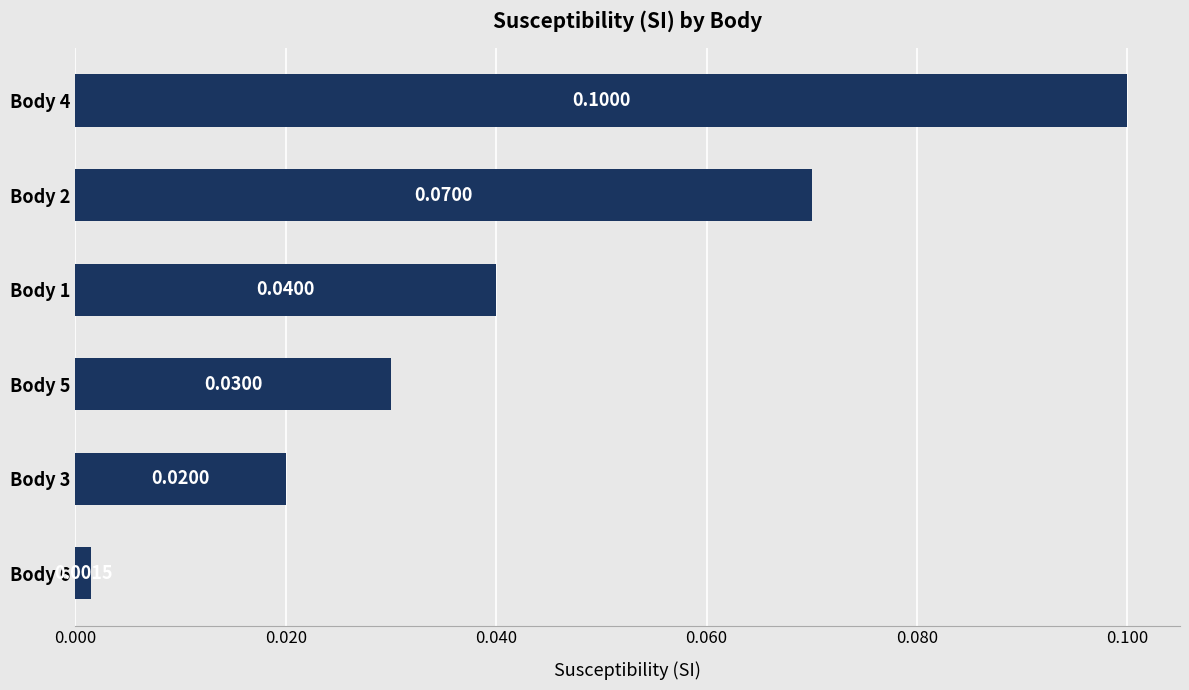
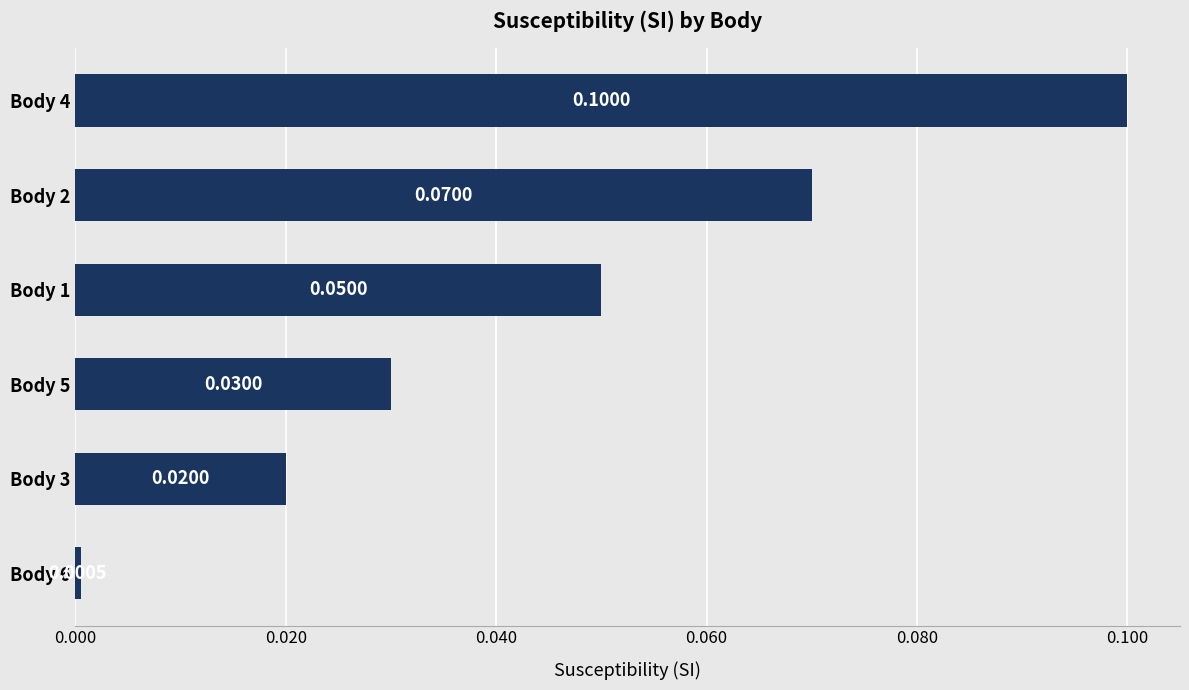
  {
    "Body 4": 0.1000,
    "Body 2": 0.0700,
-   "Body 1": 0.0400,
+   "Body 1": 0.0500,
    "Body 5": 0.0300,
    "Body 3": 0.0200,
-   "Body 6": 0.0015
+   "Body 6": 0.0005
  }
